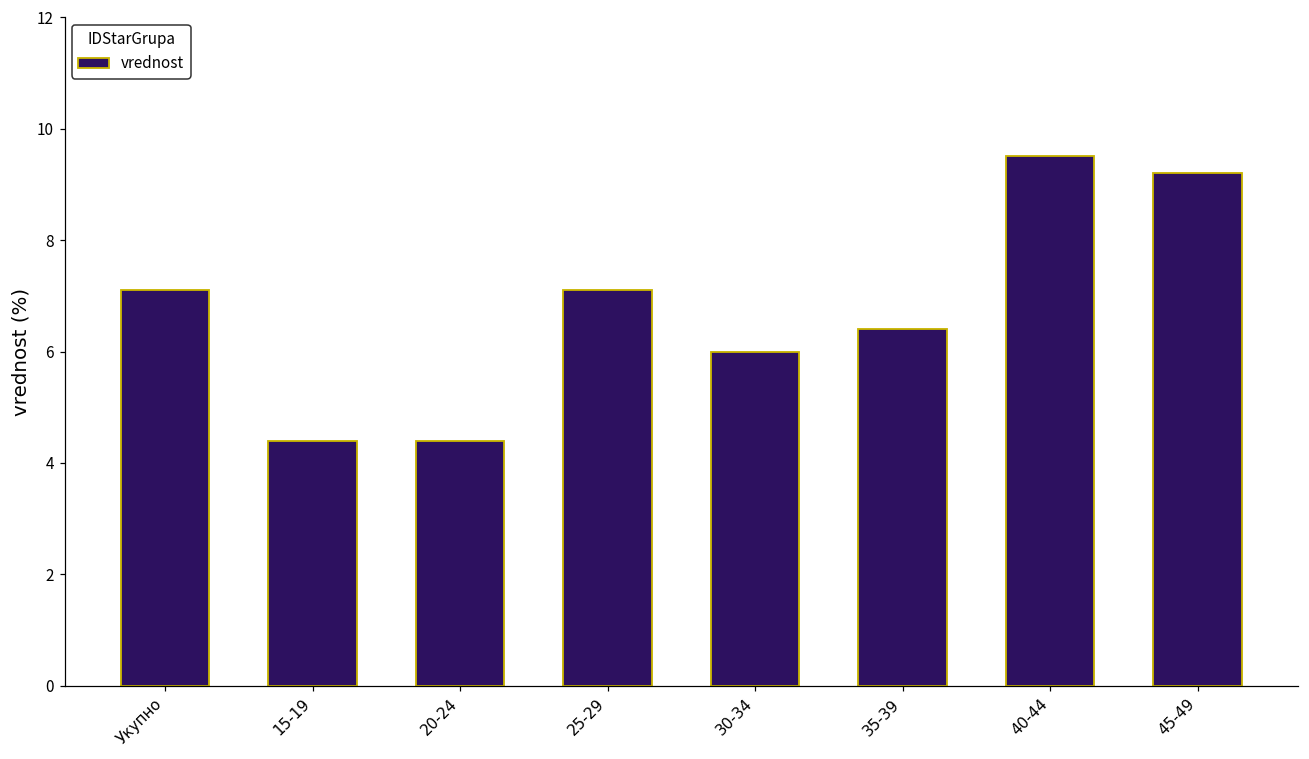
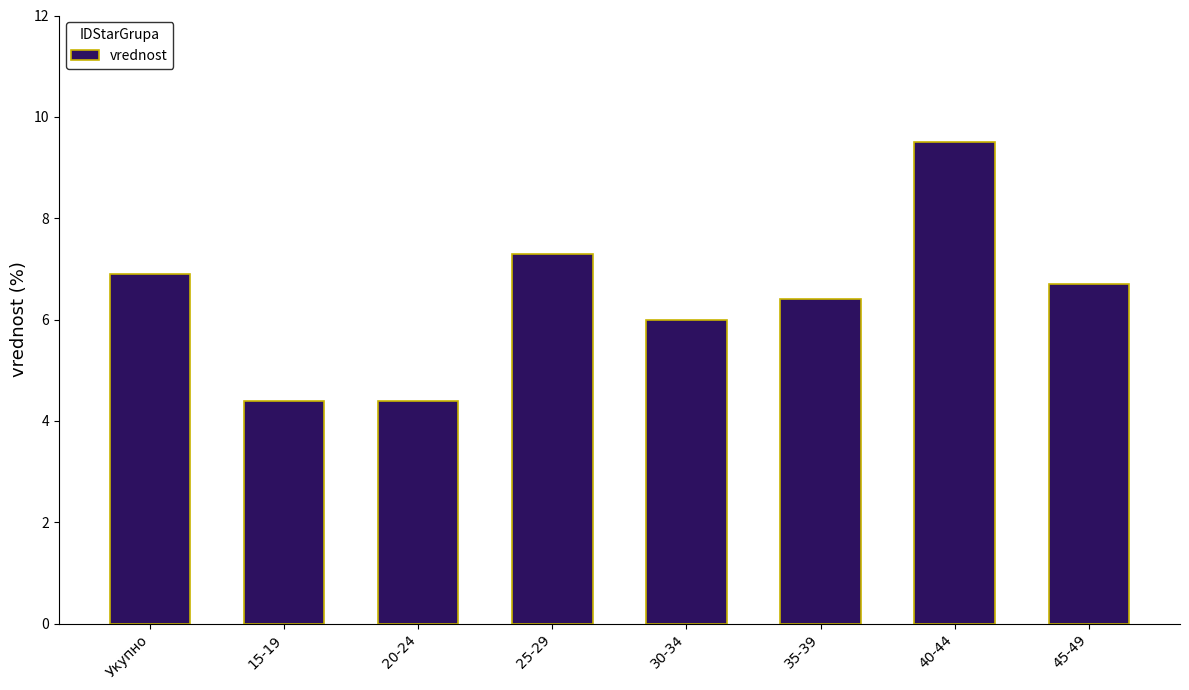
  {
-   "Укупно": 7.1,
+   "Укупно": 6.9,
    "15-19": 4.4,
    "20-24": 4.4,
-   "25-29": 7.1,
+   "25-29": 7.3,
    "30-34": 6.0,
    "35-39": 6.4,
    "40-44": 9.5,
-   "45-49": 9.2
+   "45-49": 6.7
  }
